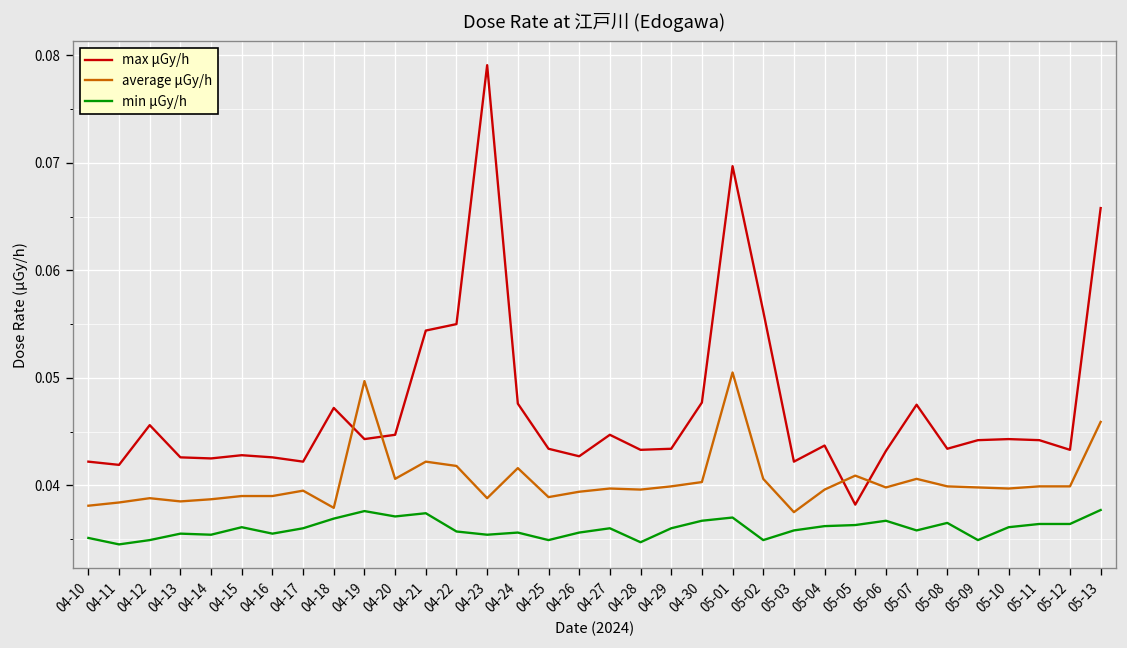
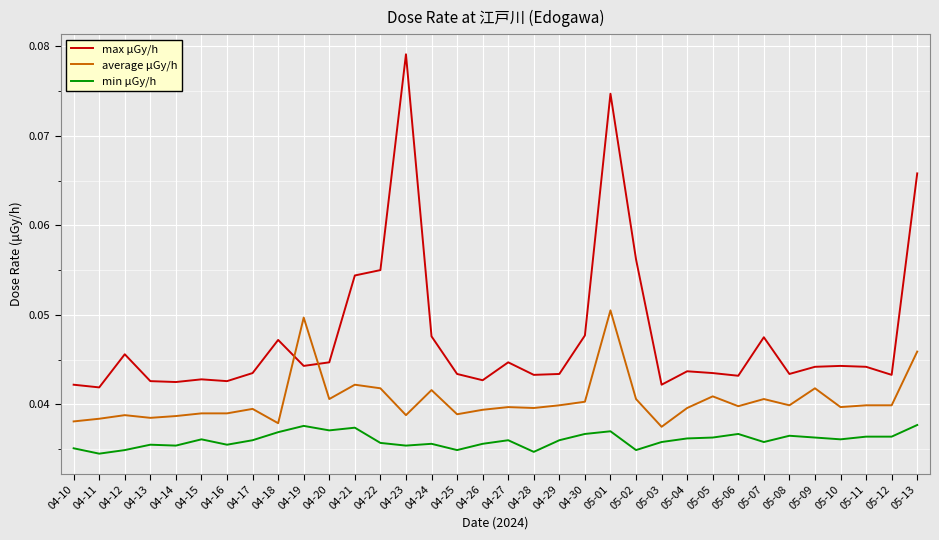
  {
    "max μGy/h": {
      "04-10": 0.042,
      "04-11": 0.042,
      "04-12": 0.046,
      "04-13": 0.043,
      "04-14": 0.043,
      "04-15": 0.043,
      "04-16": 0.043,
-     "04-17": 0.042,
+     "04-17": 0.044,
      "04-18": 0.047,
      "04-19": 0.044,
      "04-20": 0.045,
      "04-21": 0.054,
      "04-22": 0.055,
      "04-23": 0.079,
      "04-24": 0.048,
      "04-25": 0.043,
      "04-26": 0.043,
      "04-27": 0.045,
      "04-28": 0.043,
      "04-29": 0.043,
      "04-30": 0.048,
-     "05-01": 0.070,
+     "05-01": 0.075,
      "05-02": 0.056,
      "05-03": 0.042,
      "05-04": 0.044,
-     "05-05": 0.038,
+     "05-05": 0.044,
      "05-06": 0.043,
      "05-07": 0.048,
      "05-08": 0.043,
      "05-09": 0.044,
      "05-10": 0.044,
      "05-11": 0.044,
      "05-12": 0.043,
      "05-13": 0.066
    },
    "average μGy/h": {
      "04-10": 0.038,
      "04-11": 0.038,
      "04-12": 0.039,
      "04-13": 0.039,
      "04-14": 0.039,
      "04-15": 0.039,
      "04-16": 0.039,
      "04-17": 0.040,
      "04-18": 0.038,
      "04-19": 0.050,
      "04-20": 0.041,
      "04-21": 0.042,
      "04-22": 0.042,
      "04-23": 0.039,
      "04-24": 0.042,
      "04-25": 0.039,
      "04-26": 0.039,
      "04-27": 0.040,
      "04-28": 0.040,
      "04-29": 0.040,
      "04-30": 0.040,
      "05-01": 0.051,
      "05-02": 0.041,
      "05-03": 0.038,
      "05-04": 0.040,
      "05-05": 0.041,
      "05-06": 0.040,
      "05-07": 0.041,
      "05-08": 0.040,
-     "05-09": 0.040,
+     "05-09": 0.042,
      "05-10": 0.040,
      "05-11": 0.040,
      "05-12": 0.040,
      "05-13": 0.046
    },
    "min μGy/h": {
      "04-10": 0.035,
      "04-11": 0.035,
      "04-12": 0.035,
      "04-13": 0.036,
      "04-14": 0.035,
      "04-15": 0.036,
      "04-16": 0.036,
      "04-17": 0.036,
      "04-18": 0.037,
      "04-19": 0.038,
      "04-20": 0.037,
      "04-21": 0.037,
      "04-22": 0.036,
      "04-23": 0.035,
      "04-24": 0.036,
      "04-25": 0.035,
      "04-26": 0.036,
      "04-27": 0.036,
      "04-28": 0.035,
      "04-29": 0.036,
      "04-30": 0.037,
      "05-01": 0.037,
      "05-02": 0.035,
      "05-03": 0.036,
      "05-04": 0.036,
      "05-05": 0.036,
      "05-06": 0.037,
      "05-07": 0.036,
      "05-08": 0.037,
-     "05-09": 0.035,
+     "05-09": 0.036,
      "05-10": 0.036,
      "05-11": 0.036,
      "05-12": 0.036,
      "05-13": 0.038
    }
  }
